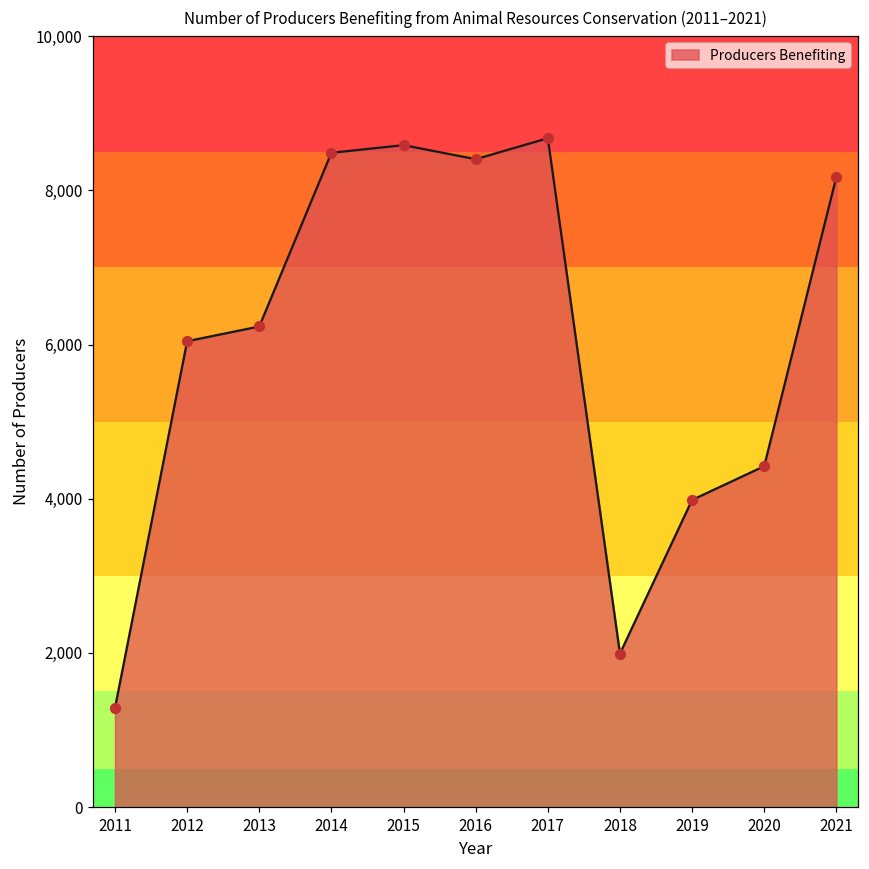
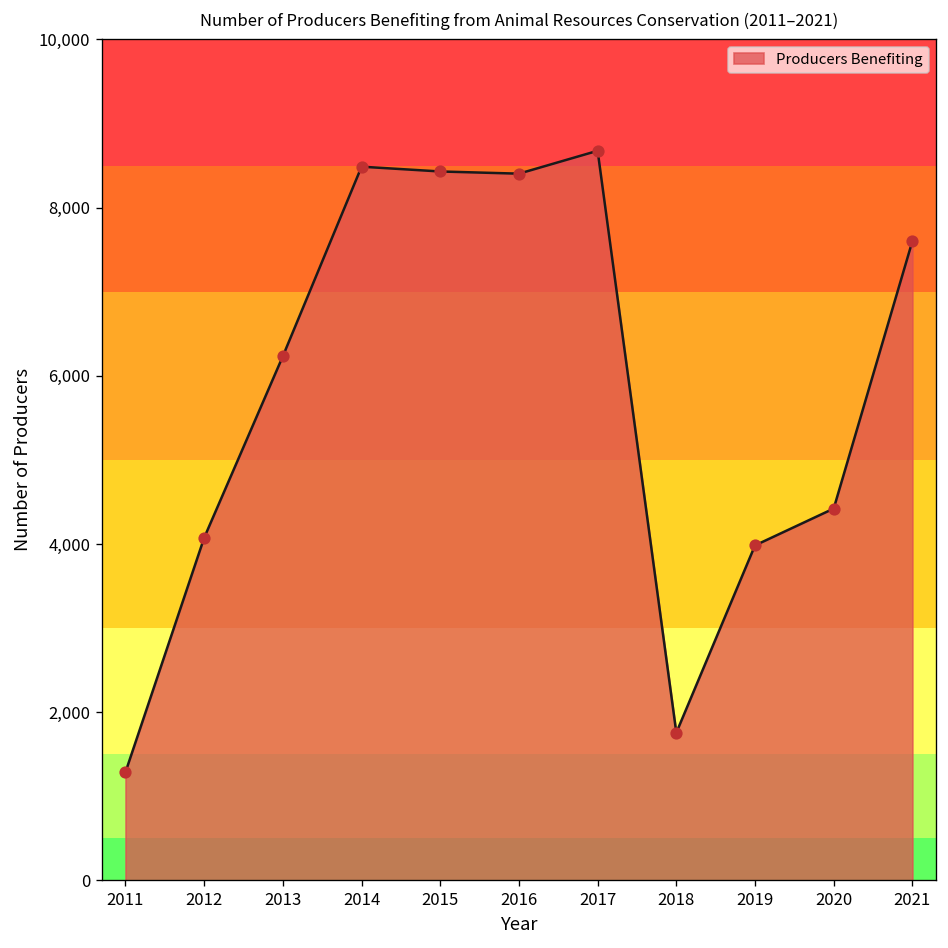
  {
    "2011": "1,300",
-   "2012": "6,000",
+   "2012": "4,100",
    "2013": "6,200",
    "2014": "8,500",
-   "2015": "8,600",
+   "2015": "8,400",
    "2016": "8,400",
    "2017": "8,700",
-   "2018": "2,000",
+   "2018": "1,800",
    "2019": "4,000",
    "2020": "4,400",
-   "2021": "8,200"
+   "2021": "7,600"
  }
